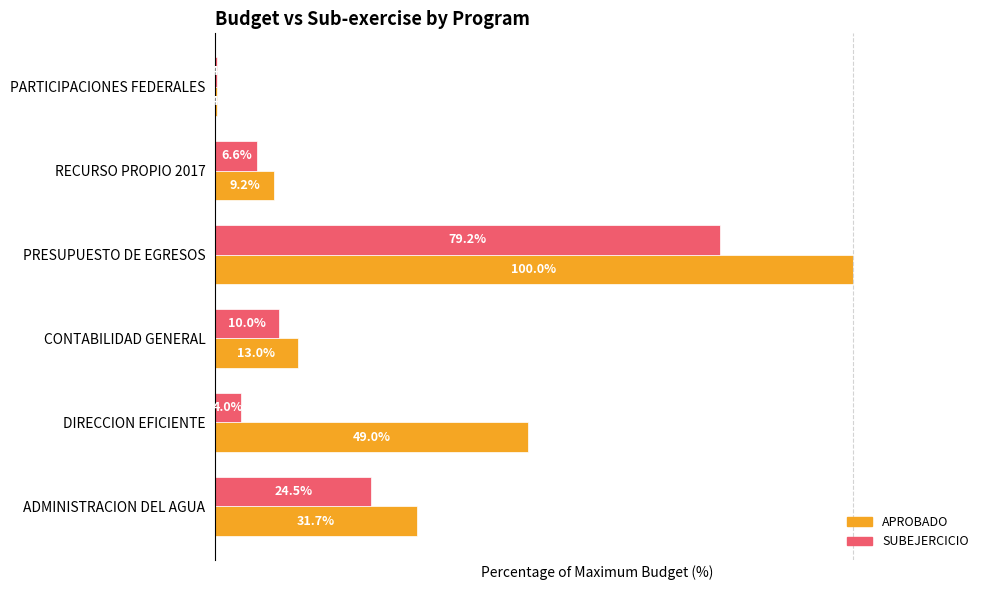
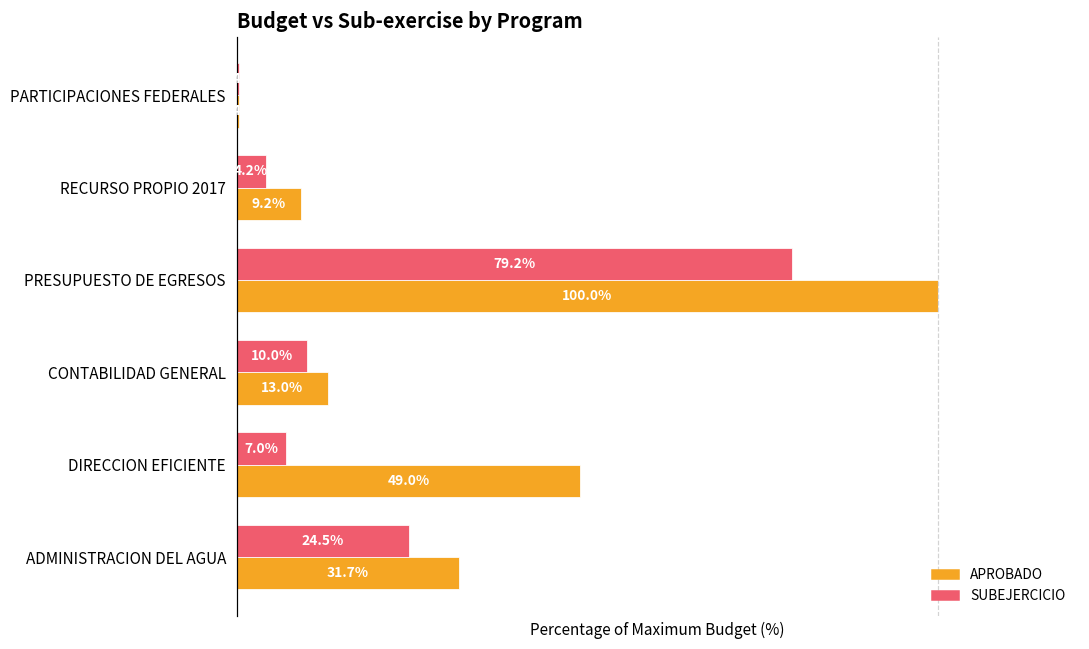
  {
    "APROBADO": {
      "RECURSO PROPIO 2017": "9.2%",
      "PRESUPUESTO DE EGRESOS": "100.0%",
      "CONTABILIDAD GENERAL": "13.0%",
      "DIRECCION EFICIENTE": "49.0%",
      "ADMINISTRACION DEL AGUA": "31.7%"
    },
    "SUBEJERCICIO": {
-     "RECURSO PROPIO 2017": "6.6%",
+     "RECURSO PROPIO 2017": "4.2%",
      "PRESUPUESTO DE EGRESOS": "79.2%",
      "CONTABILIDAD GENERAL": "10.0%",
-     "DIRECCION EFICIENTE": "4.0%",
+     "DIRECCION EFICIENTE": "7.0%",
      "ADMINISTRACION DEL AGUA": "24.5%"
    }
  }
